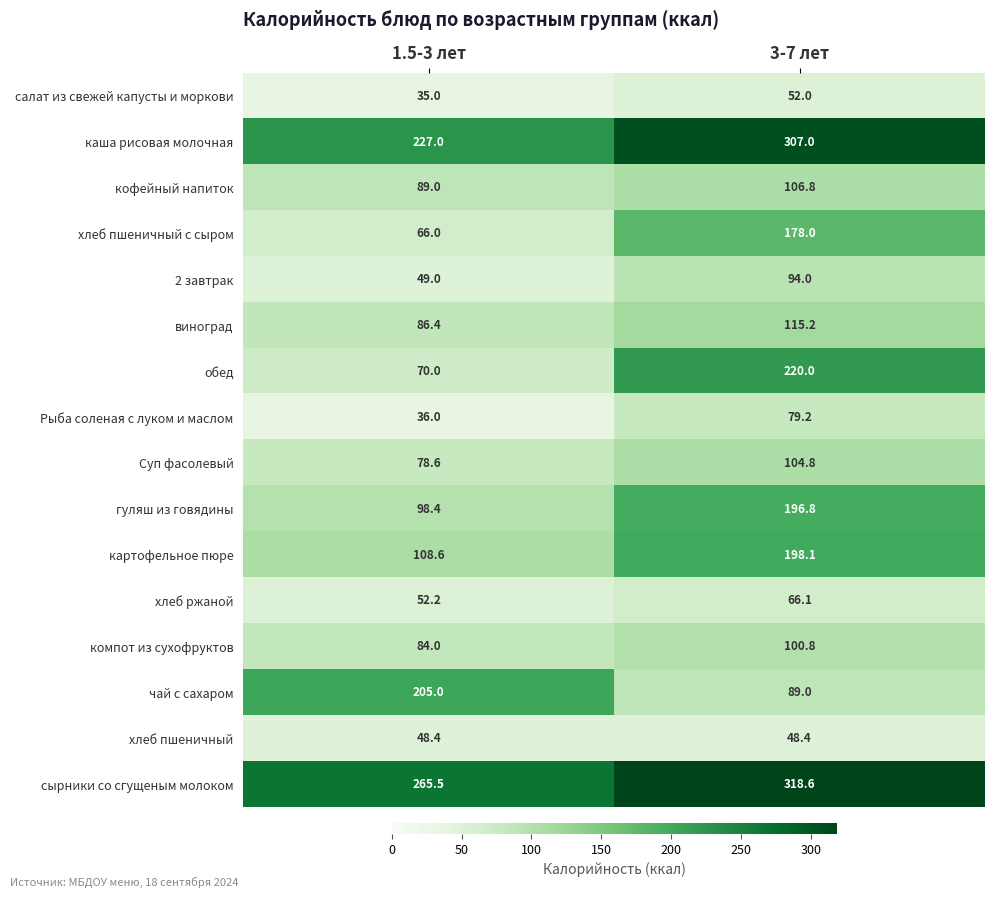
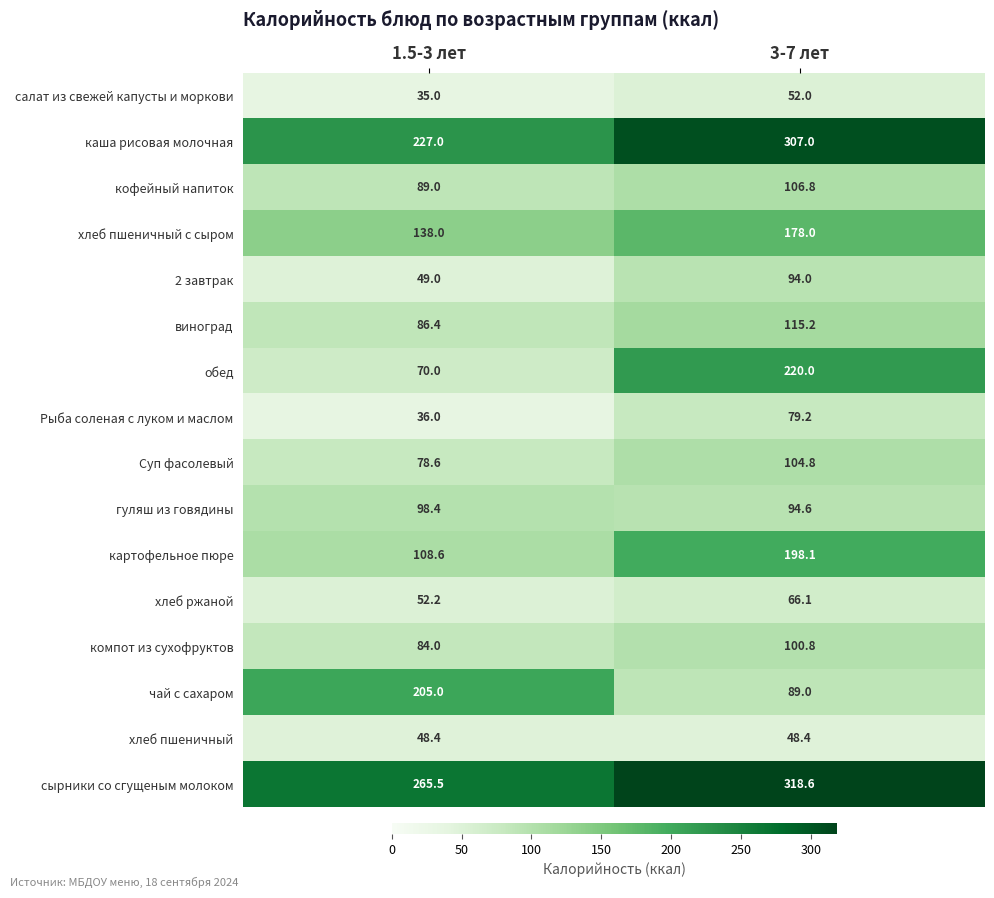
  {
    "салат из свежей капусты и моркови": {
      "1.5-3 лет": 35.0,
      "3-7 лет": 52.0
    },
    "каша рисовая молочная": {
      "1.5-3 лет": 227.0,
      "3-7 лет": 307.0
    },
    "кофейный напиток": {
      "1.5-3 лет": 89.0,
      "3-7 лет": 106.8
    },
    "хлеб пшеничный с сыром": {
-     "1.5-3 лет": 66.0,
+     "1.5-3 лет": 138.0,
      "3-7 лет": 178.0
    },
    "2 завтрак": {
      "1.5-3 лет": 49.0,
      "3-7 лет": 94.0
    },
    "виноград": {
      "1.5-3 лет": 86.4,
      "3-7 лет": 115.2
    },
    "обед": {
      "1.5-3 лет": 70.0,
      "3-7 лет": 220.0
    },
    "Рыба соленая с луком и маслом": {
      "1.5-3 лет": 36.0,
      "3-7 лет": 79.2
    },
    "Суп фасолевый": {
      "1.5-3 лет": 78.6,
      "3-7 лет": 104.8
    },
    "гуляш из говядины": {
      "1.5-3 лет": 98.4,
-     "3-7 лет": 196.8
+     "3-7 лет": 94.6
    },
    "картофельное пюре": {
      "1.5-3 лет": 108.6,
      "3-7 лет": 198.1
    },
    "хлеб ржаной": {
      "1.5-3 лет": 52.2,
      "3-7 лет": 66.1
    },
    "компот из сухофруктов": {
      "1.5-3 лет": 84.0,
      "3-7 лет": 100.8
    },
    "чай с сахаром": {
      "1.5-3 лет": 205.0,
      "3-7 лет": 89.0
    },
    "хлеб пшеничный": {
      "1.5-3 лет": 48.4,
      "3-7 лет": 48.4
    },
    "сырники со сгущеным молоком": {
      "1.5-3 лет": 265.5,
      "3-7 лет": 318.6
    }
  }
